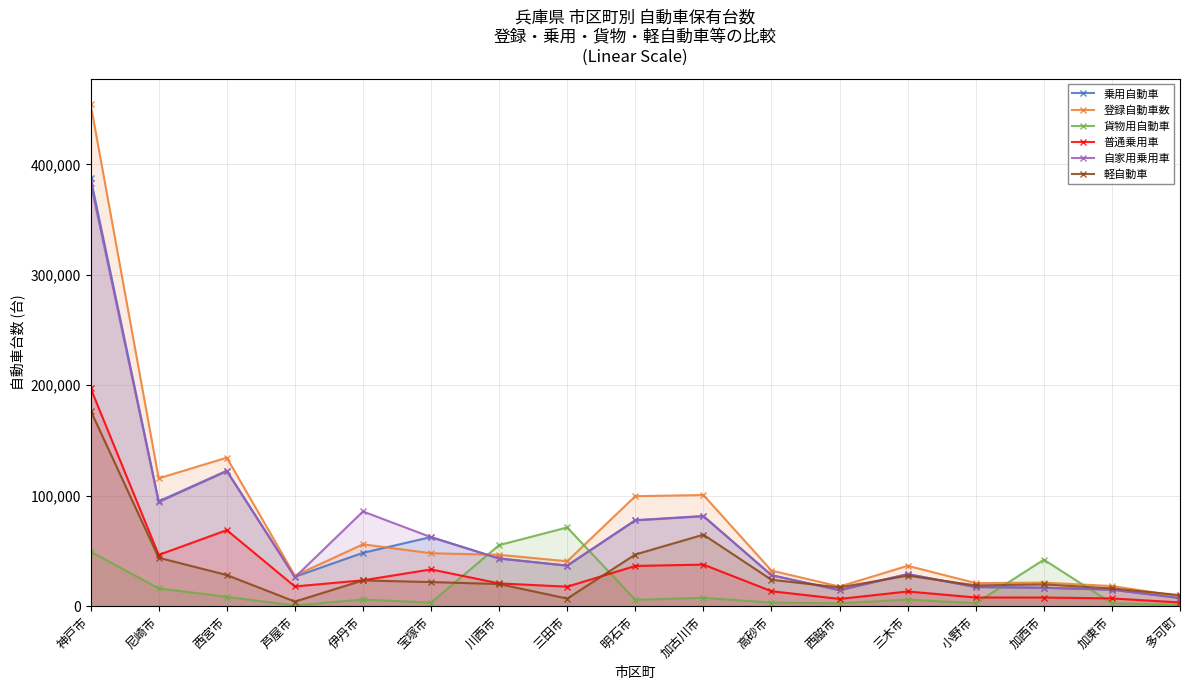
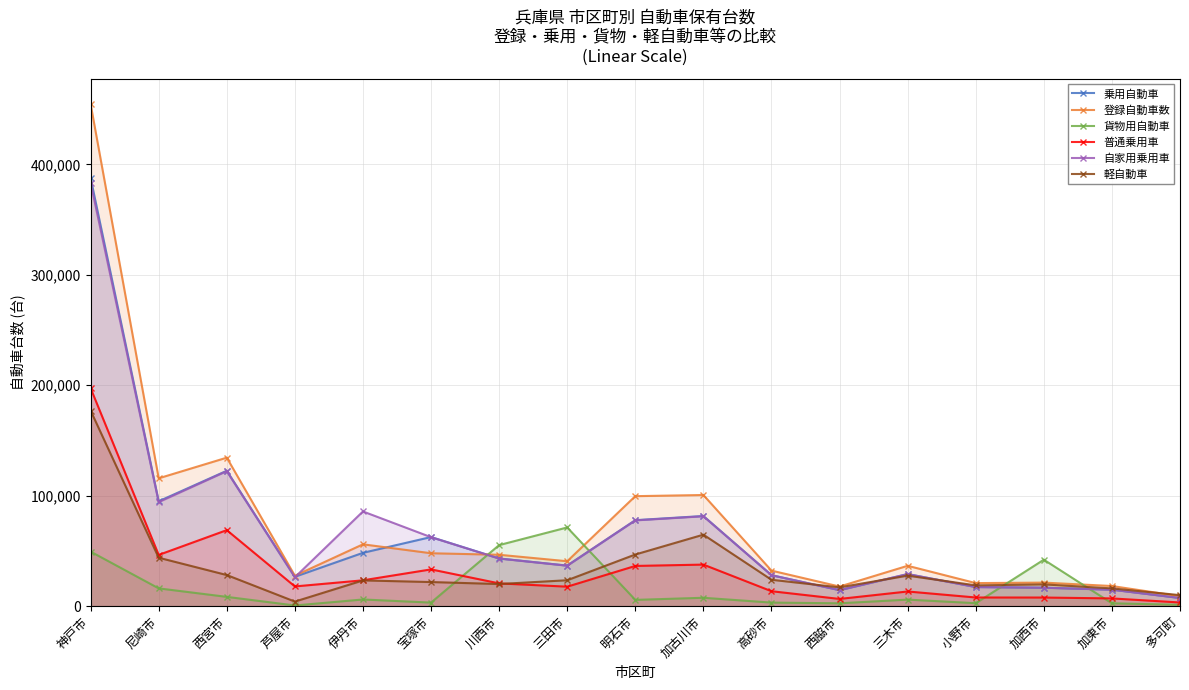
  {
    "乗用自動車": {
      "神戸市": "388,000",
      "伊丹市": "48,000"
    },
    "登録自動車数": {
      "神戸市": "455,000",
      "尼崎市": "116,000",
      "西宮市": "134,000",
      "伊丹市": "56,000",
      "宝塚市": "48,000",
      "川西市": "47,000",
      "三田市": "41,000",
      "明石市": "100,000",
      "加古川市": "101,000",
      "高砂市": "32,000",
      "三木市": "37,000"
    },
    "貨物用自動車": {
      "神戸市": "49,000",
      "尼崎市": "16,000",
      "西宮市": "8,000",
      "芦屋市": "1,000",
      "伊丹市": "6,000",
      "宝塚市": "3,000",
      "川西市": "55,000",
      "三田市": "71,000",
      "明石市": "6,000",
      "加古川市": "8,000",
      "高砂市": "3,000",
      "西脇市": "3,000",
      "三木市": "6,000",
      "小野市": "3,000",
      "加西市": "42,000",
      "加東市": "3,000"
    },
    "普通乗用車": {
      "神戸市": "197,000",
      "尼崎市": "46,000",
      "西宮市": "69,000",
      "芦屋市": "18,000",
      "宝塚市": "33,000",
      "三田市": "18,000",
      "明石市": "36,000",
      "加古川市": "38,000",
      "高砂市": "14,000",
      "西脇市": "7,000",
      "三木市": "13,000",
      "小野市": "8,000",
      "加西市": "8,000",
      "加東市": "7,000"
    },
    "自家用乗用車": {
      "神戸市": "383,000",
      "伊丹市": "86,000"
    },
    "軽自動車": {
      "神戸市": "177,000",
      "尼崎市": "44,000",
      "西宮市": "28,000",
      "芦屋市": "4,000",
      "宝塚市": "22,000",
-     "三田市": "7,000",
+     "三田市": "23,000",
      "明石市": "47,000",
      "加古川市": "65,000",
      "高砂市": "24,000"
    }
  }
